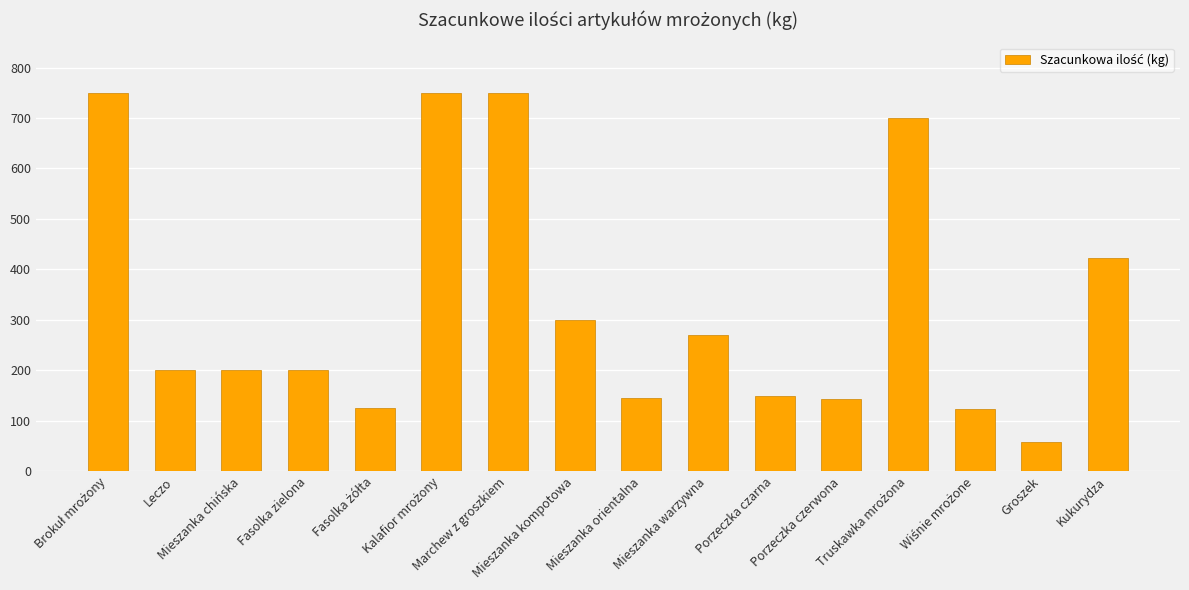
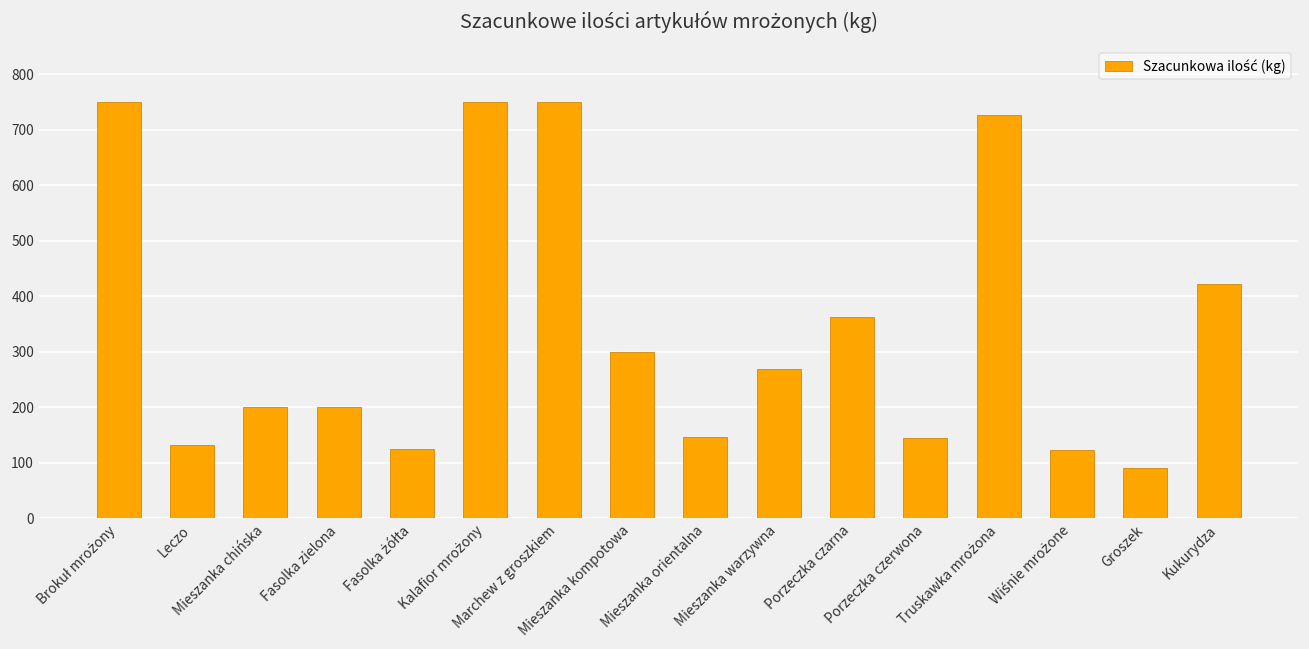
  {
    "Brokuł mrożony": 750,
-   "Leczo": 200,
+   "Leczo": 130,
    "Mieszanka chińska": 200,
    "Fasolka zielona": 200,
    "Fasolka żółta": 130,
    "Kalafior mrożony": 750,
    "Marchew z groszkiem": 750,
    "Mieszanka kompotowa": 300,
    "Mieszanka orientalna": 150,
    "Mieszanka warzywna": 270,
-   "Porzeczka czarna": 150,
+   "Porzeczka czarna": 360,
    "Porzeczka czerwona": 140,
-   "Truskawka mrożona": 700,
+   "Truskawka mrożona": 730,
    "Wiśnie mrożone": 120,
-   "Groszek": 60,
+   "Groszek": 90,
    "Kukurydza": 420
  }
